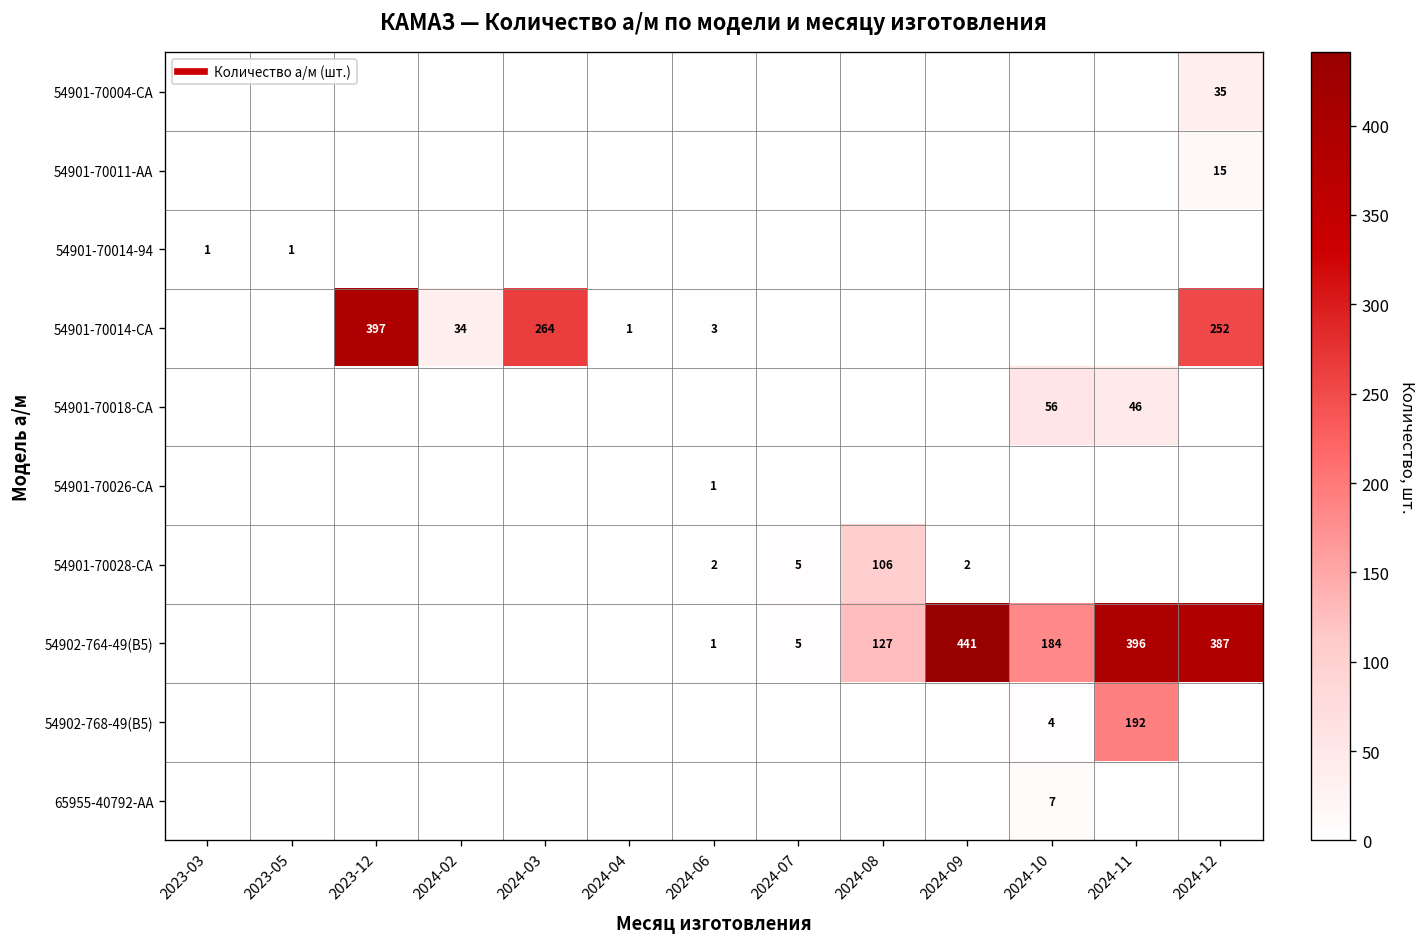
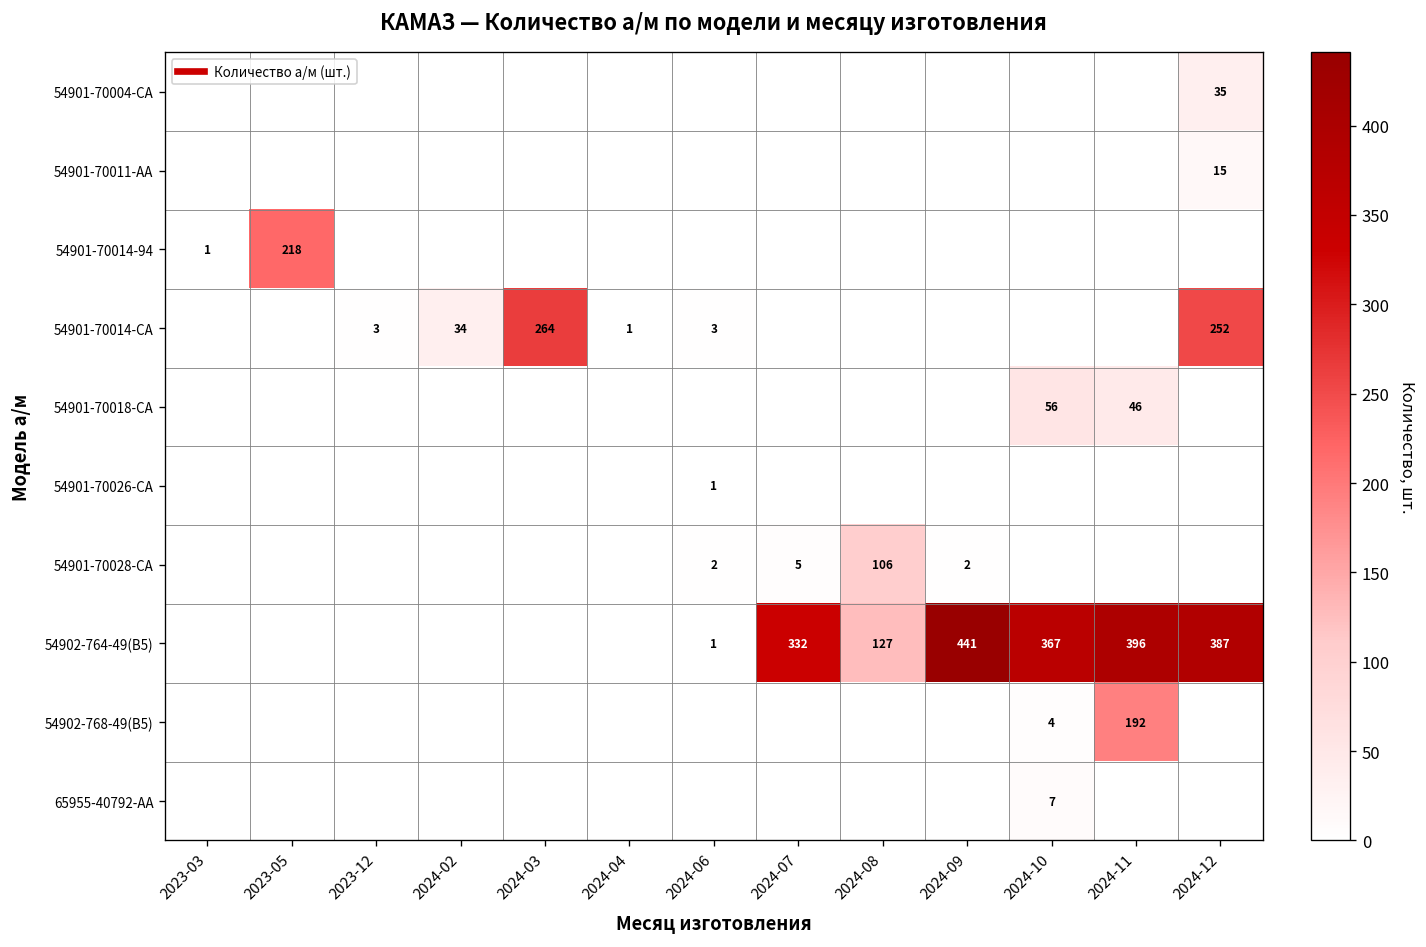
  {
    "54901-70004-CA": {
      "2024-12": 35
    },
    "54901-70011-AA": {
      "2024-12": 15
    },
    "54901-70014-94": {
      "2023-03": 1,
-     "2023-05": 1
+     "2023-05": 218
    },
    "54901-70014-CA": {
-     "2023-12": 397,
+     "2023-12": 3,
      "2024-02": 34,
      "2024-03": 264,
      "2024-04": 1,
      "2024-06": 3,
      "2024-12": 252
    },
    "54901-70018-CA": {
      "2024-10": 56,
      "2024-11": 46
    },
    "54901-70026-CA": {
      "2024-06": 1
    },
    "54901-70028-CA": {
      "2024-06": 2,
      "2024-07": 5,
      "2024-08": 106,
      "2024-09": 2
    },
    "54902-764-49(B5)": {
      "2024-06": 1,
-     "2024-07": 5,
+     "2024-07": 332,
      "2024-08": 127,
      "2024-09": 441,
-     "2024-10": 184,
+     "2024-10": 367,
      "2024-11": 396,
      "2024-12": 387
    },
    "54902-768-49(B5)": {
      "2024-10": 4,
      "2024-11": 192
    },
    "65955-40792-AA": {
      "2024-10": 7
    }
  }
